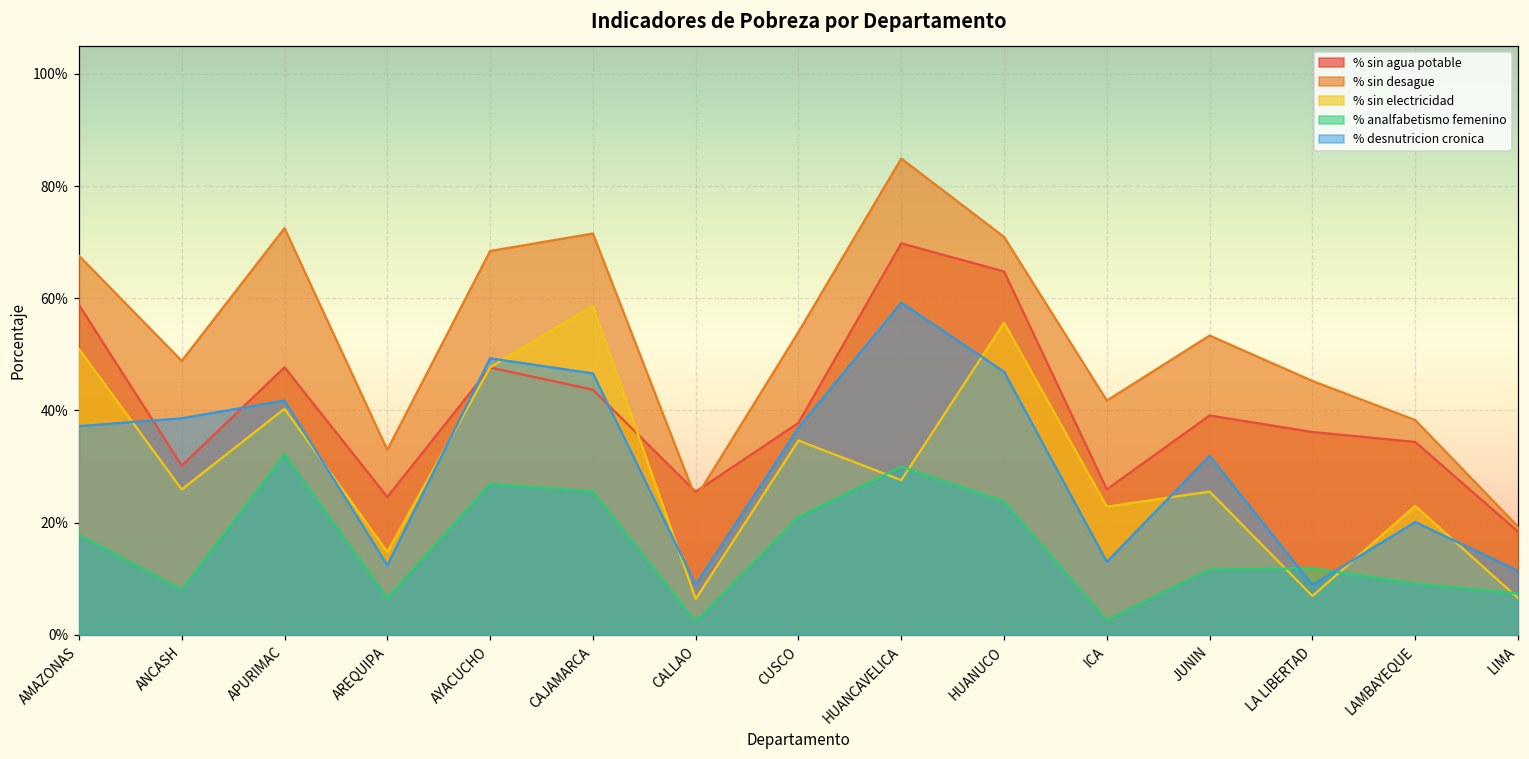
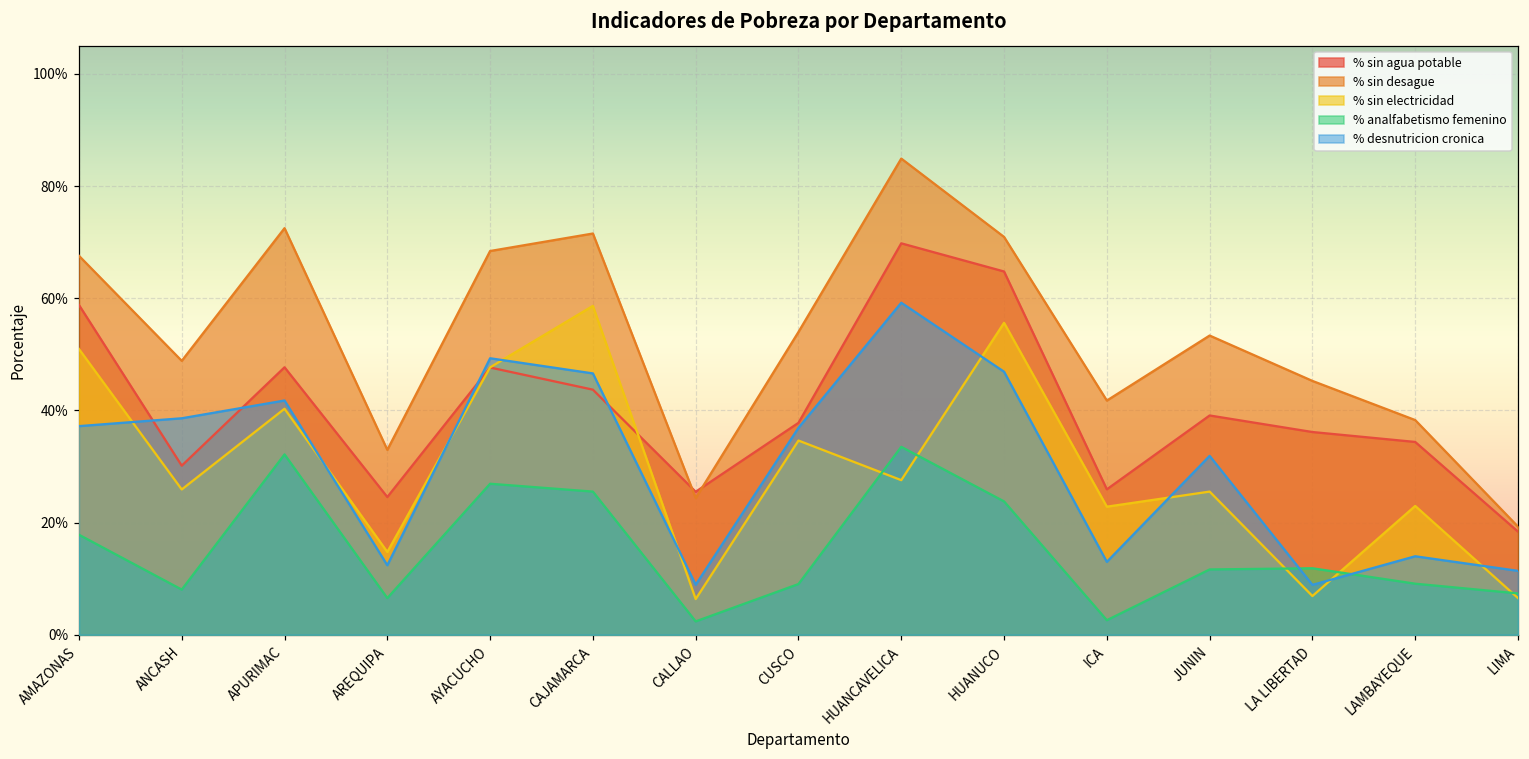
  {
    "% sin electricidad": {
      "AMAZONAS": "51%",
      "ANCASH": "26%",
      "APURIMAC": "40%",
      "AREQUIPA": "15%",
      "CAJAMARCA": "59%",
      "CALLAO": "6%",
      "CUSCO": "35%",
      "HUANCAVELICA": "28%",
      "HUANUCO": "56%",
      "ICA": "23%",
      "JUNIN": "26%",
      "LA LIBERTAD": "7%",
      "LAMBAYEQUE": "23%",
      "LIMA": "7%"
    },
    "% analfabetismo femenino": {
      "AMAZONAS": "18%",
      "ANCASH": "8%",
      "APURIMAC": "32%",
      "AREQUIPA": "7%",
      "AYACUCHO": "27%",
      "CAJAMARCA": "26%",
      "CALLAO": "2%",
-     "CUSCO": "21%",
-     "HUANCAVELICA": "30%",
+     "CUSCO": "9%",
+     "HUANCAVELICA": "34%",
      "HUANUCO": "24%",
      "ICA": "3%",
      "JUNIN": "12%",
      "LA LIBERTAD": "12%",
      "LAMBAYEQUE": "9%",
      "LIMA": "7%"
    },
    "% desnutricion cronica": {
      "AMAZONAS": "37%",
      "ANCASH": "39%",
      "APURIMAC": "42%",
      "AREQUIPA": "12%",
      "AYACUCHO": "49%",
      "CAJAMARCA": "47%",
      "CALLAO": "9%",
      "CUSCO": "37%",
      "HUANCAVELICA": "59%",
      "HUANUCO": "47%",
      "ICA": "13%",
      "JUNIN": "32%",
      "LA LIBERTAD": "9%",
-     "LAMBAYEQUE": "20%",
+     "LAMBAYEQUE": "14%",
      "LIMA": "11%"
    }
  }
